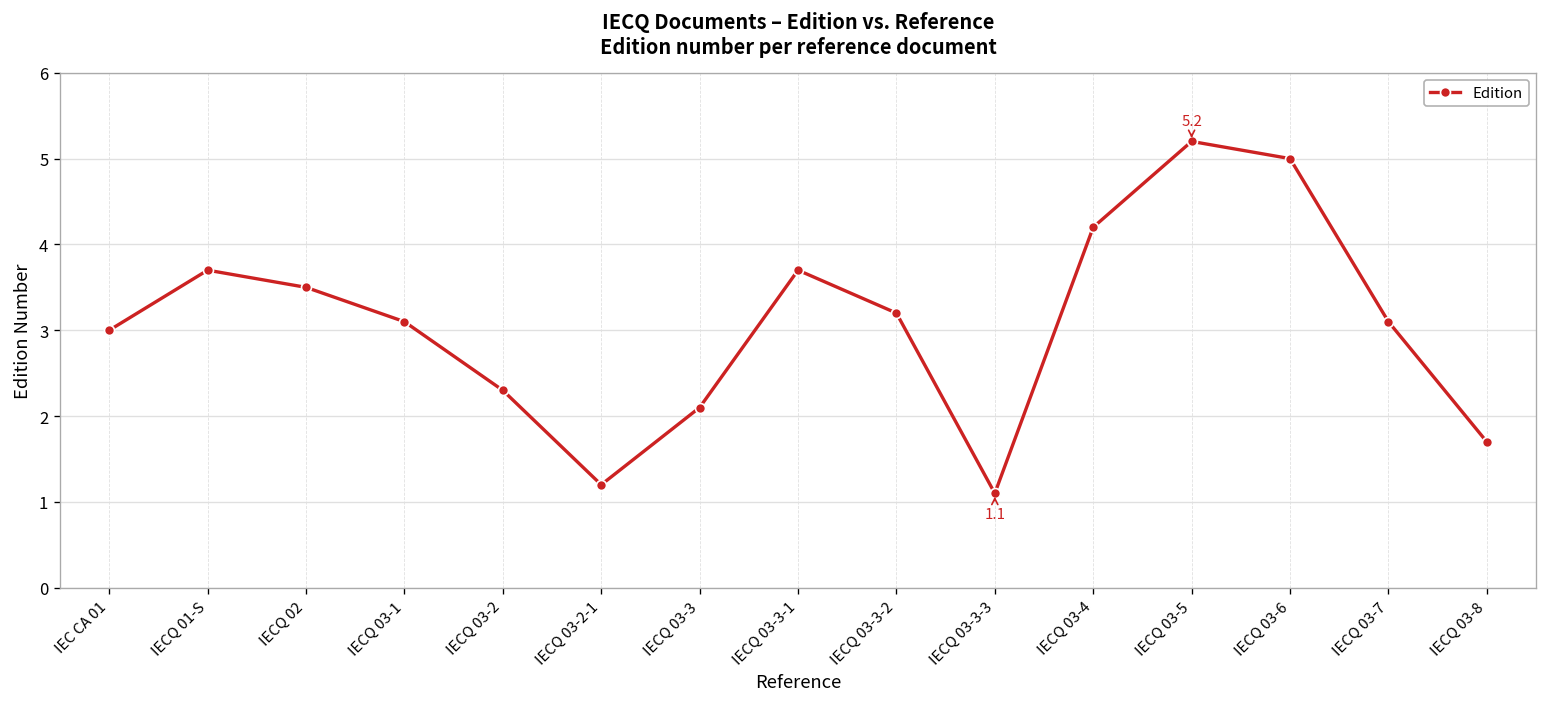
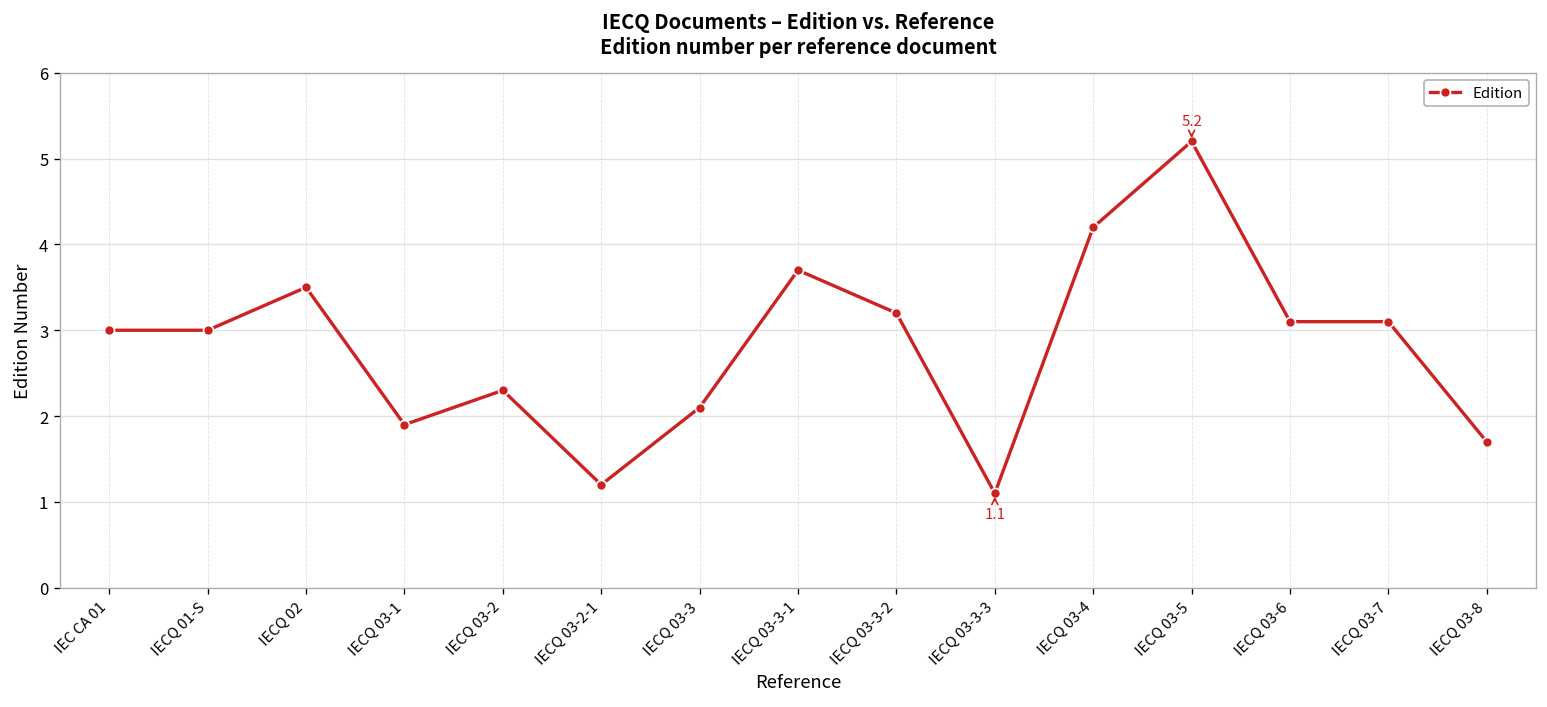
  {
    "IEC CA 01": 3.0,
-   "IECQ 01-S": 3.7,
+   "IECQ 01-S": 3.0,
    "IECQ 02": 3.5,
-   "IECQ 03-1": 3.1,
+   "IECQ 03-1": 1.9,
    "IECQ 03-2": 2.3,
    "IECQ 03-2-1": 1.2,
    "IECQ 03-3": 2.1,
    "IECQ 03-3-1": 3.7,
    "IECQ 03-3-2": 3.2,
    "IECQ 03-4": 4.2,
-   "IECQ 03-6": 5.0,
+   "IECQ 03-6": 3.1,
    "IECQ 03-7": 3.1,
    "IECQ 03-8": 1.7
  }
